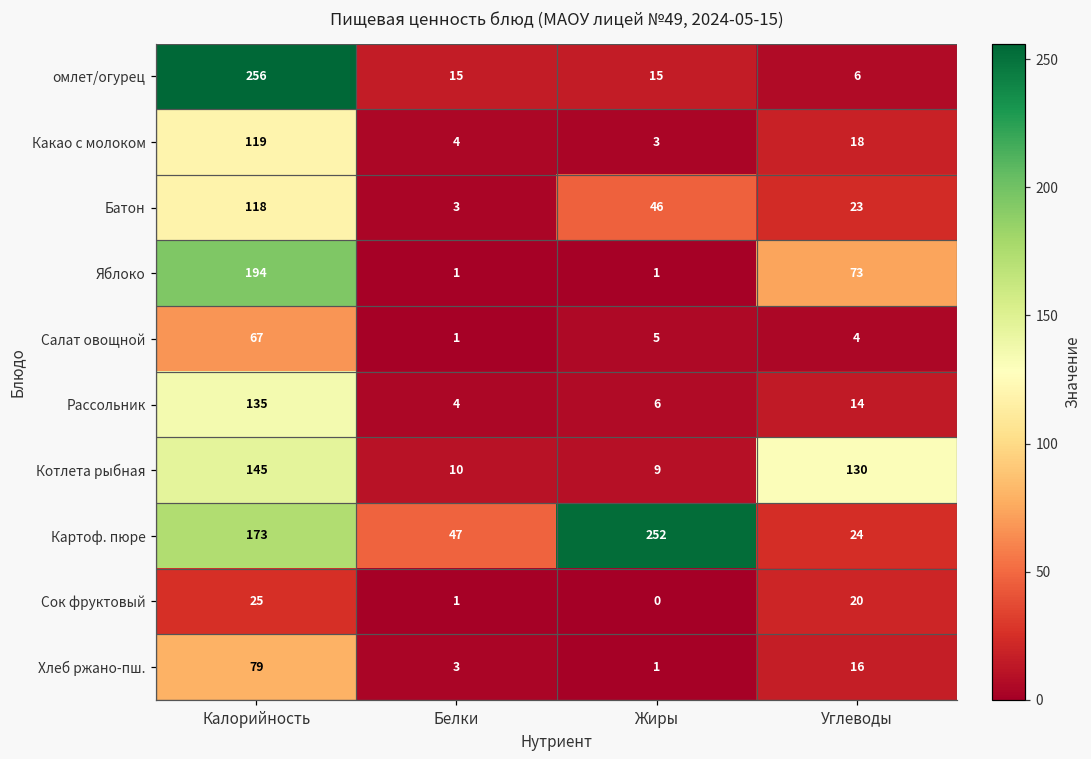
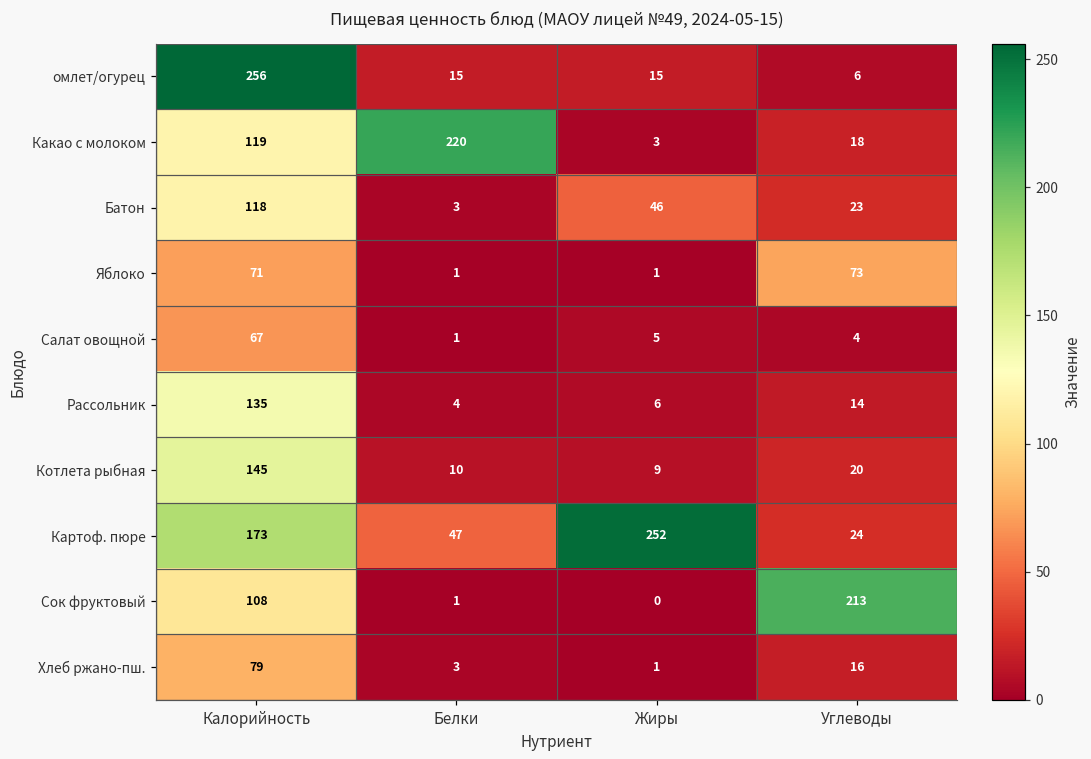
  {
    "омлет/огурец": {
      "Калорийность": 256,
      "Белки": 15,
      "Жиры": 15,
      "Углеводы": 6
    },
    "Какао с молоком": {
      "Калорийность": 119,
-     "Белки": 4,
+     "Белки": 220,
      "Жиры": 3,
      "Углеводы": 18
    },
    "Батон": {
      "Калорийность": 118,
      "Белки": 3,
      "Жиры": 46,
      "Углеводы": 23
    },
    "Яблоко": {
-     "Калорийность": 194,
+     "Калорийность": 71,
      "Белки": 1,
      "Жиры": 1,
      "Углеводы": 73
    },
    "Салат овощной": {
      "Калорийность": 67,
      "Белки": 1,
      "Жиры": 5,
      "Углеводы": 4
    },
    "Рассольник": {
      "Калорийность": 135,
      "Белки": 4,
      "Жиры": 6,
      "Углеводы": 14
    },
    "Котлета рыбная": {
      "Калорийность": 145,
      "Белки": 10,
      "Жиры": 9,
-     "Углеводы": 130
+     "Углеводы": 20
    },
    "Картоф. пюре": {
      "Калорийность": 173,
      "Белки": 47,
      "Жиры": 252,
      "Углеводы": 24
    },
    "Сок фруктовый": {
-     "Калорийность": 25,
+     "Калорийность": 108,
      "Белки": 1,
      "Жиры": 0,
-     "Углеводы": 20
+     "Углеводы": 213
    },
    "Хлеб ржано-пш.": {
      "Калорийность": 79,
      "Белки": 3,
      "Жиры": 1,
      "Углеводы": 16
    }
  }
